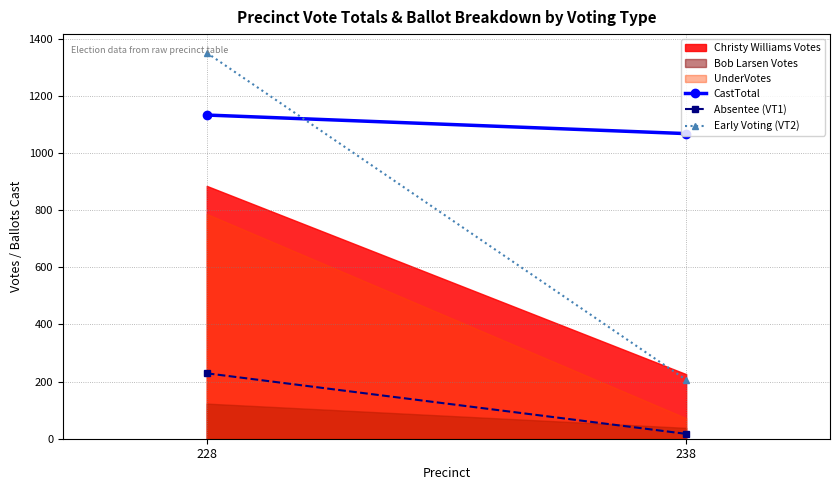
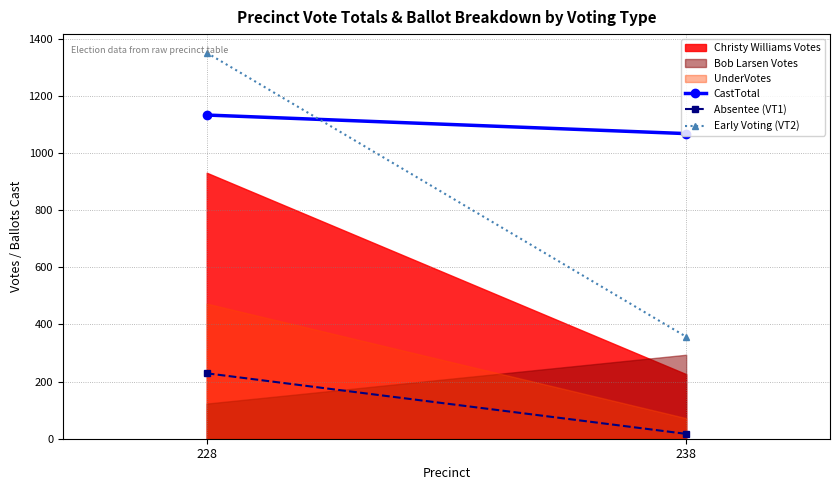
  {
    "Christy Williams Votes": {
-     "228": 890,
+     "228": 930,
      "238": 230
    },
    "CastTotal": {
      "228": 1130
    },
    "Absentee (VT1)": {
      "228": 230,
      "238": 20
    },
    "Bob Larsen Votes": {
      "228": 120,
-     "238": 40
+     "238": 290
    },
    "UnderVotes": {
-     "228": 790,
+     "228": 470,
      "238": 70
    },
    "Early Voting (VT2)": {
      "228": 1350,
-     "238": 210
+     "238": 360
    }
  }
